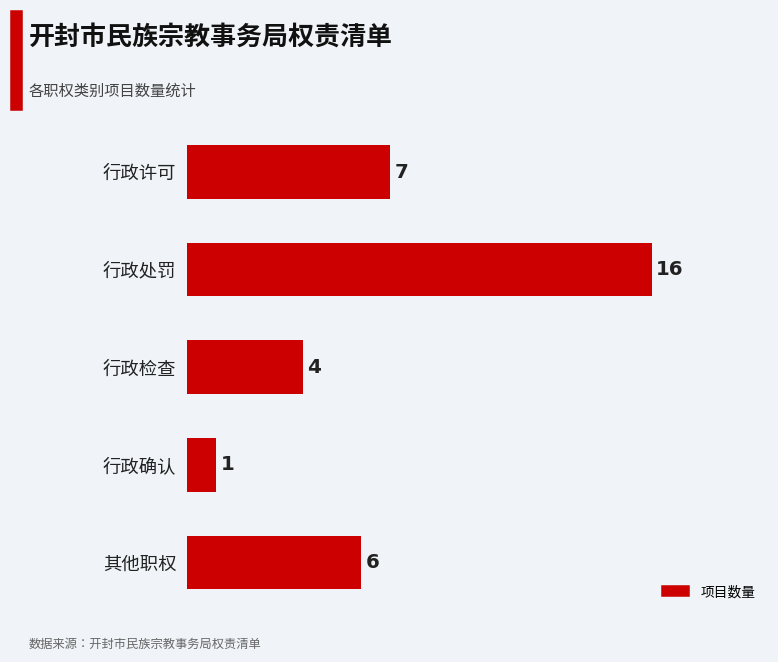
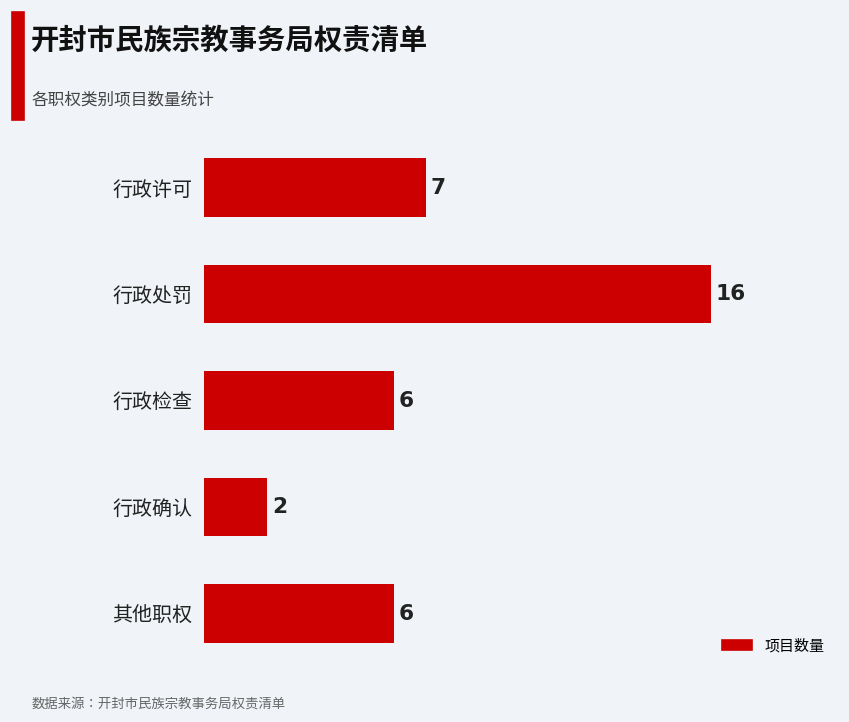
  {
    "行政许可": 7,
    "行政处罚": 16,
-   "行政检查": 4,
-   "行政确认": 1,
+   "行政检查": 6,
+   "行政确认": 2,
    "其他职权": 6
  }
